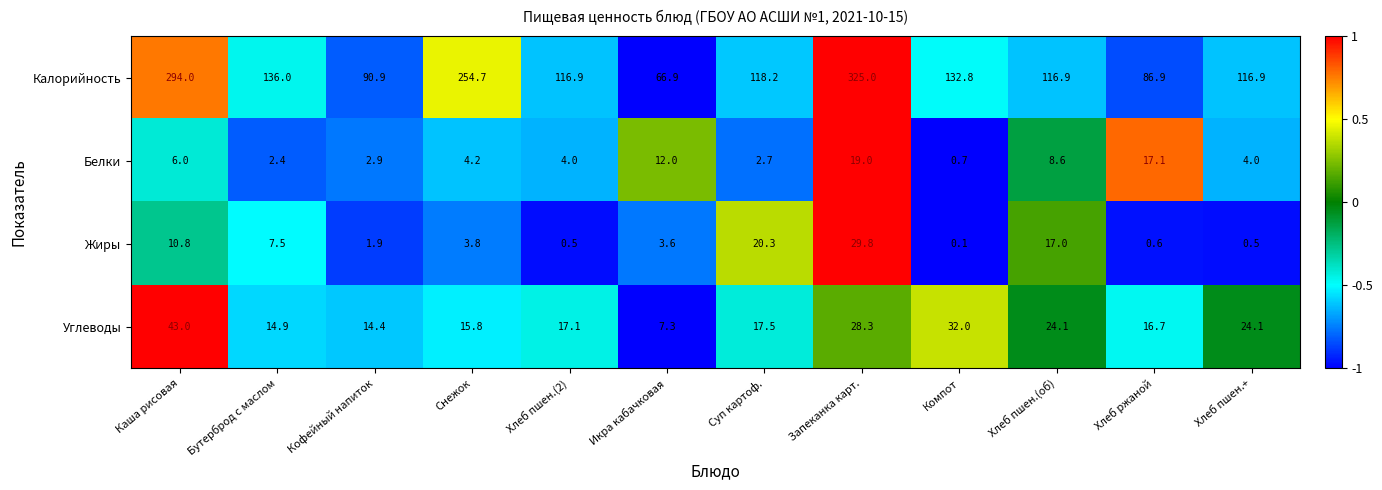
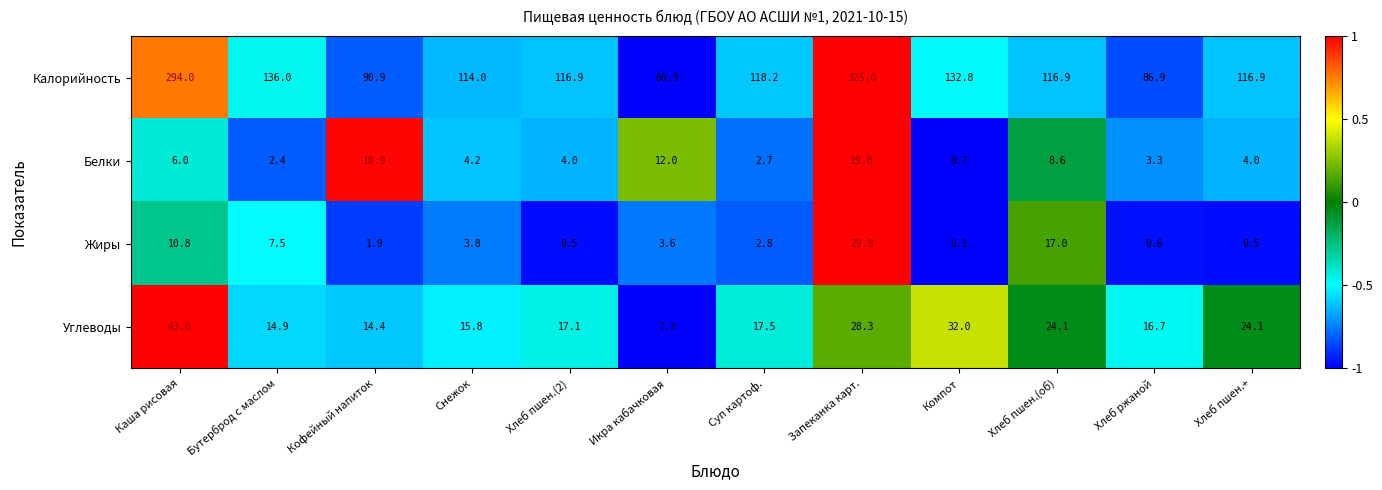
  {
    "Калорийность": {
      "Каша рисовая": 294.0,
      "Бутерброд с маслом": 136.0,
      "Кофейный напиток": 90.9,
-     "Снежок": 254.7,
+     "Снежок": 114.0,
      "Хлеб пшен.(2)": 116.9,
      "Икра кабачковая": 66.9,
      "Суп картоф.": 118.2,
      "Запеканка карт.": 325.0,
      "Компот": 132.8,
      "Хлеб пшен.(об)": 116.9,
      "Хлеб ржаной": 86.9,
      "Хлеб пшен.+": 116.9
    },
    "Белки": {
      "Каша рисовая": 6.0,
      "Бутерброд с маслом": 2.4,
-     "Кофейный напиток": 2.9,
+     "Кофейный напиток": 18.9,
      "Снежок": 4.2,
      "Хлеб пшен.(2)": 4.0,
      "Икра кабачковая": 12.0,
      "Суп картоф.": 2.7,
      "Запеканка карт.": 19.0,
      "Компот": 0.7,
      "Хлеб пшен.(об)": 8.6,
-     "Хлеб ржаной": 17.1,
+     "Хлеб ржаной": 3.3,
      "Хлеб пшен.+": 4.0
    },
    "Жиры": {
      "Каша рисовая": 10.8,
      "Бутерброд с маслом": 7.5,
      "Кофейный напиток": 1.9,
      "Снежок": 3.8,
      "Хлеб пшен.(2)": 0.5,
      "Икра кабачковая": 3.6,
-     "Суп картоф.": 20.3,
+     "Суп картоф.": 2.8,
      "Запеканка карт.": 29.8,
      "Компот": 0.1,
      "Хлеб пшен.(об)": 17.0,
      "Хлеб ржаной": 0.6,
      "Хлеб пшен.+": 0.5
    },
    "Углеводы": {
      "Каша рисовая": 43.0,
      "Бутерброд с маслом": 14.9,
      "Кофейный напиток": 14.4,
      "Снежок": 15.8,
      "Хлеб пшен.(2)": 17.1,
      "Икра кабачковая": 7.3,
      "Суп картоф.": 17.5,
      "Запеканка карт.": 28.3,
      "Компот": 32.0,
      "Хлеб пшен.(об)": 24.1,
      "Хлеб ржаной": 16.7,
      "Хлеб пшен.+": 24.1
    }
  }
